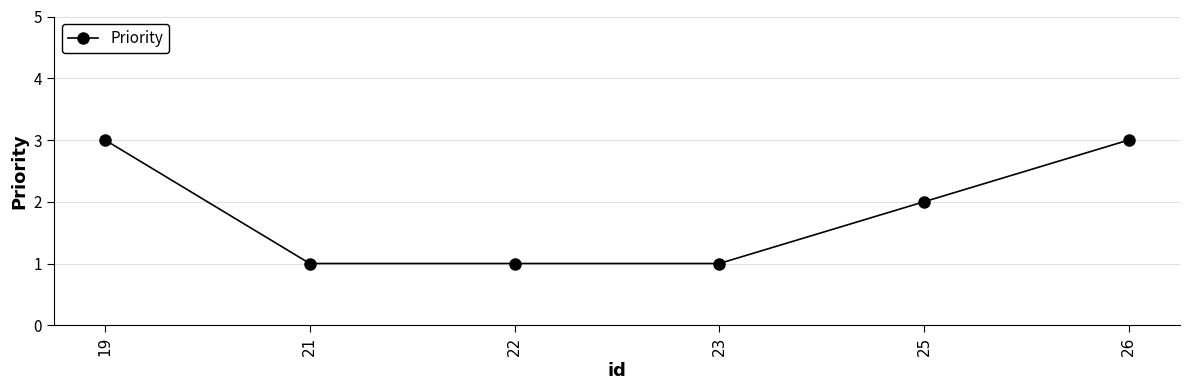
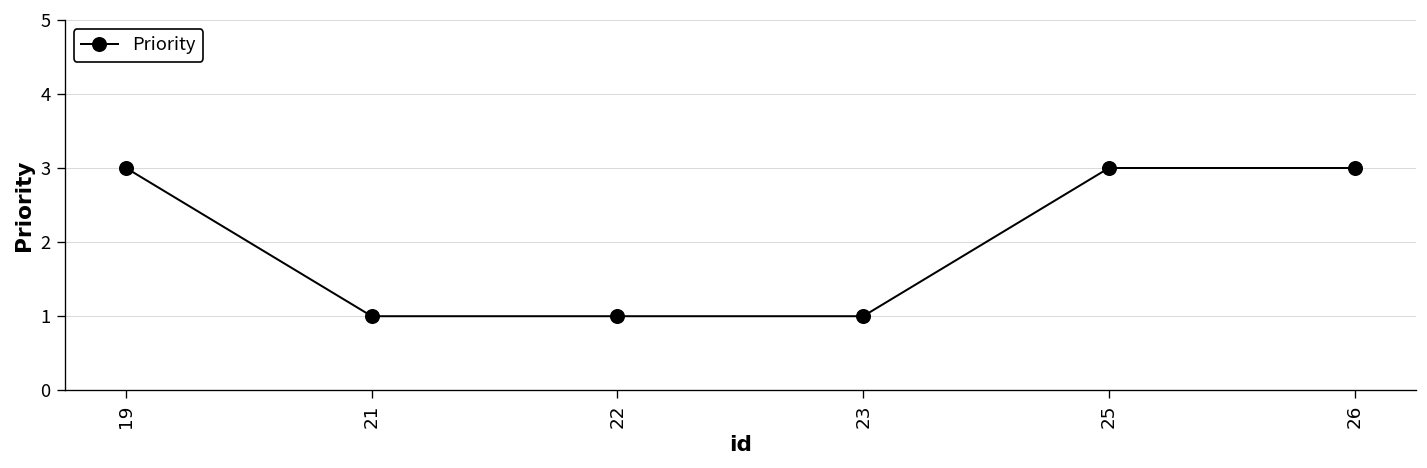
  {
    "19": 3,
    "21": 1,
    "22": 1,
    "23": 1,
-   "25": 2,
+   "25": 3,
    "26": 3
  }
